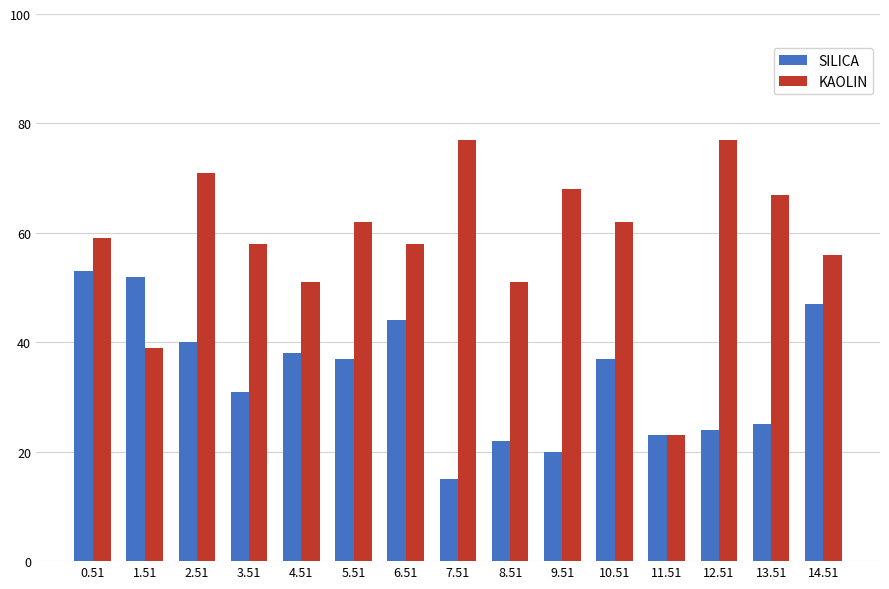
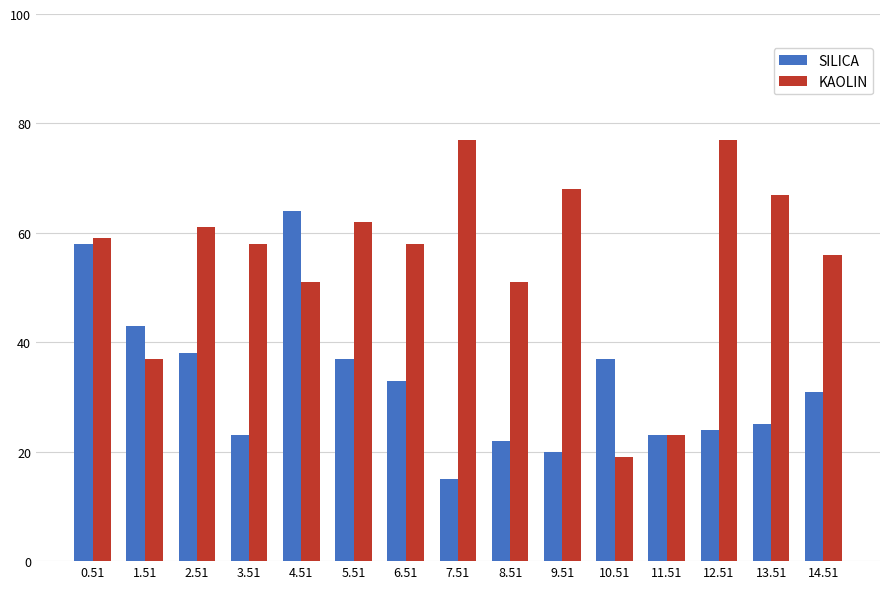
  {
    "SILICA": {
-     "0.51": 53,
-     "1.51": 52,
-     "2.51": 40,
-     "3.51": 31,
-     "4.51": 38,
+     "0.51": 58,
+     "1.51": 43,
+     "2.51": 38,
+     "3.51": 23,
+     "4.51": 64,
      "5.51": 37,
-     "6.51": 44,
+     "6.51": 33,
      "7.51": 15,
      "8.51": 22,
      "9.51": 20,
      "10.51": 37,
      "11.51": 23,
      "12.51": 24,
      "13.51": 25,
-     "14.51": 47
+     "14.51": 31
    },
    "KAOLIN": {
      "0.51": 59,
-     "1.51": 39,
-     "2.51": 71,
+     "1.51": 37,
+     "2.51": 61,
      "3.51": 58,
      "4.51": 51,
      "5.51": 62,
      "6.51": 58,
      "7.51": 77,
      "8.51": 51,
      "9.51": 68,
-     "10.51": 62,
+     "10.51": 19,
      "11.51": 23,
      "12.51": 77,
      "13.51": 67,
      "14.51": 56
    }
  }
